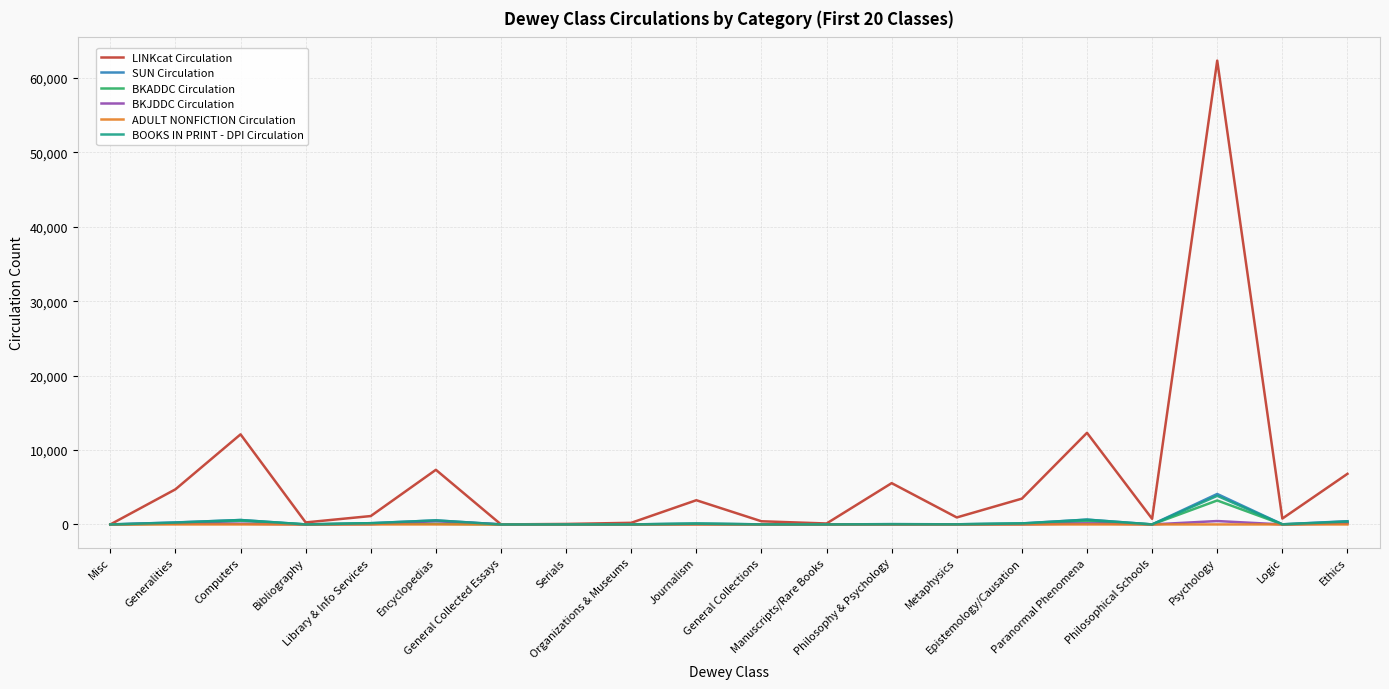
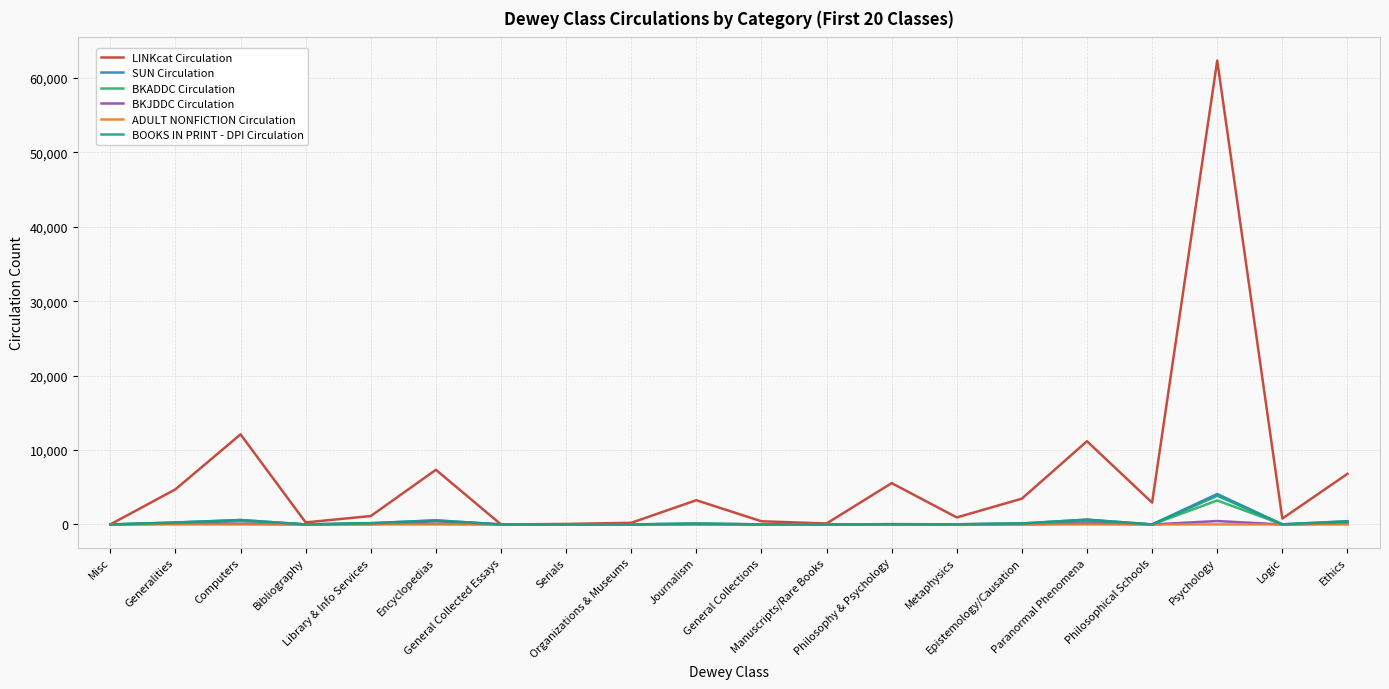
  {
    "LINKcat Circulation": {
      "Generalities": "5,000",
      "Computers": "12,000",
      "Library & Info Services": "1,000",
      "Encyclopedias": "7,000",
      "Journalism": "3,000",
      "General Collections": "0",
      "Philosophy & Psychology": "6,000",
      "Metaphysics": "1,000",
      "Epistemology/Causation": "3,000",
-     "Paranormal Phenomena": "12,000",
-     "Philosophical Schools": "1,000",
+     "Paranormal Phenomena": "11,000",
+     "Philosophical Schools": "3,000",
      "Psychology": "62,000",
      "Logic": "1,000",
      "Ethics": "7,000"
    },
    "BKJDDC Circulation": {
      "Psychology": "0"
    },
    "ADULT NONFICTION Circulation": {
      "Psychology": "0"
    }
  }
